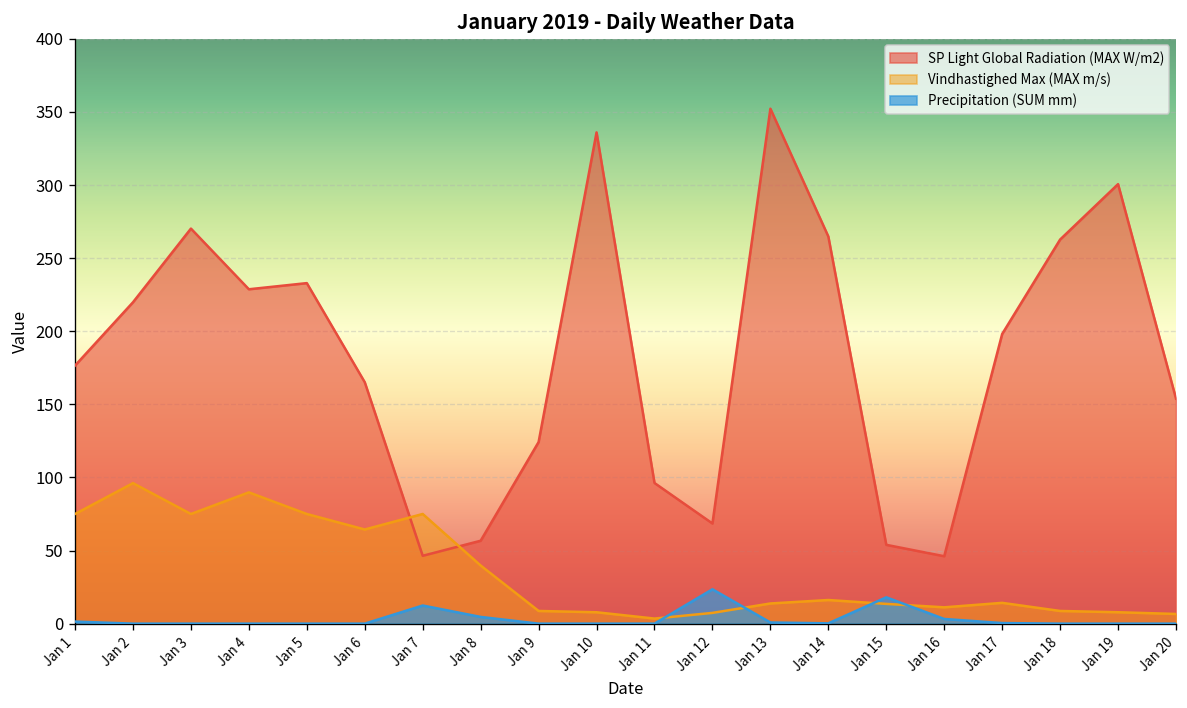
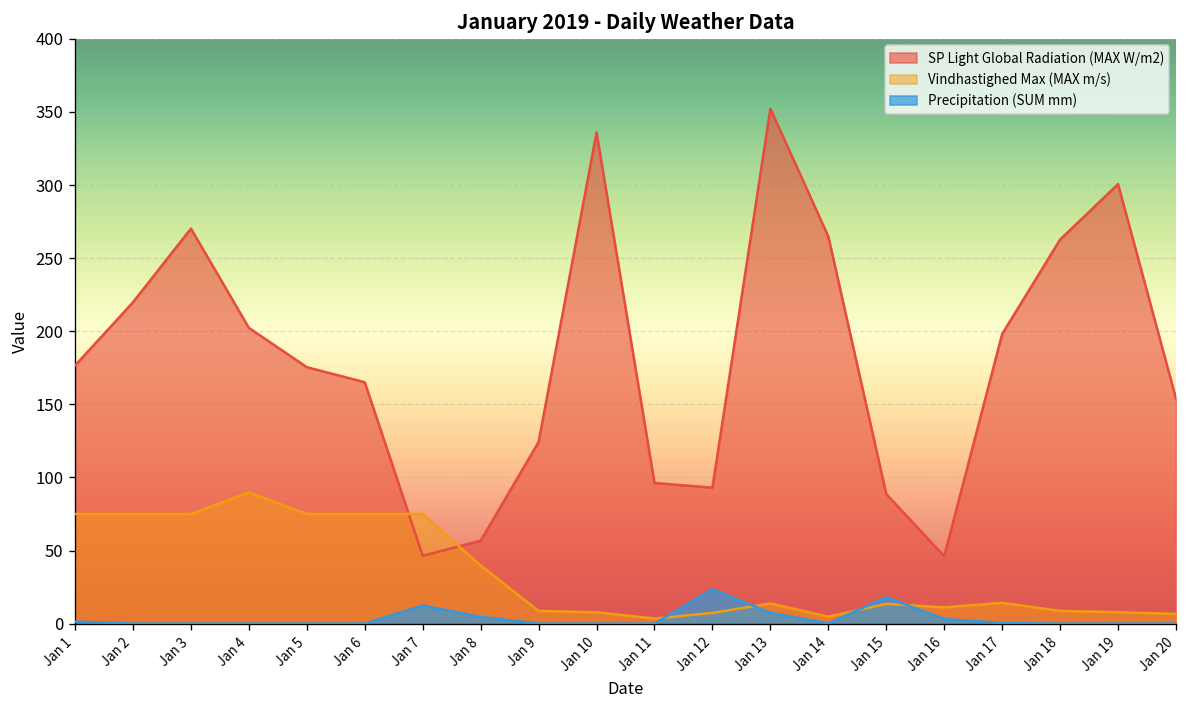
  {
    "SP Light Global Radiation (MAX W/m2)": {
      "Jan 1": 177,
      "Jan 2": 220,
      "Jan 3": 270,
-     "Jan 4": 229,
-     "Jan 5": 233,
+     "Jan 4": 202,
+     "Jan 5": 175,
      "Jan 6": 165,
      "Jan 7": 46,
      "Jan 8": 57,
      "Jan 9": 124,
      "Jan 10": 336,
      "Jan 11": 96,
-     "Jan 12": 69,
+     "Jan 12": 93,
      "Jan 13": 352,
      "Jan 14": 265,
-     "Jan 15": 54,
+     "Jan 15": 89,
      "Jan 16": 46,
      "Jan 17": 198,
      "Jan 18": 263,
      "Jan 19": 301,
      "Jan 20": 154
    },
    "Vindhastighed Max (MAX m/s)": {
      "Jan 1": 75,
-     "Jan 2": 96,
+     "Jan 2": 75,
      "Jan 3": 75,
      "Jan 4": 90,
      "Jan 5": 75,
-     "Jan 6": 64,
+     "Jan 6": 75,
      "Jan 7": 75,
      "Jan 8": 40,
      "Jan 9": 9,
      "Jan 10": 8,
      "Jan 11": 3,
      "Jan 12": 7,
      "Jan 13": 14,
-     "Jan 14": 16,
+     "Jan 14": 5,
      "Jan 15": 14,
      "Jan 16": 11,
      "Jan 17": 14,
      "Jan 18": 9,
      "Jan 19": 8,
      "Jan 20": 7
    },
    "Precipitation (SUM mm)": {
      "Jan 1": 1,
      "Jan 2": 0,
      "Jan 3": 0,
      "Jan 4": 0,
      "Jan 5": 0,
      "Jan 6": 0,
      "Jan 7": 12,
      "Jan 8": 5,
      "Jan 9": 0,
      "Jan 10": 0,
      "Jan 11": 0,
      "Jan 12": 24,
-     "Jan 13": 1,
+     "Jan 13": 7,
      "Jan 14": 0,
      "Jan 15": 18,
      "Jan 16": 3,
      "Jan 17": 0,
      "Jan 18": 0,
      "Jan 19": 0,
      "Jan 20": 0
    }
  }
